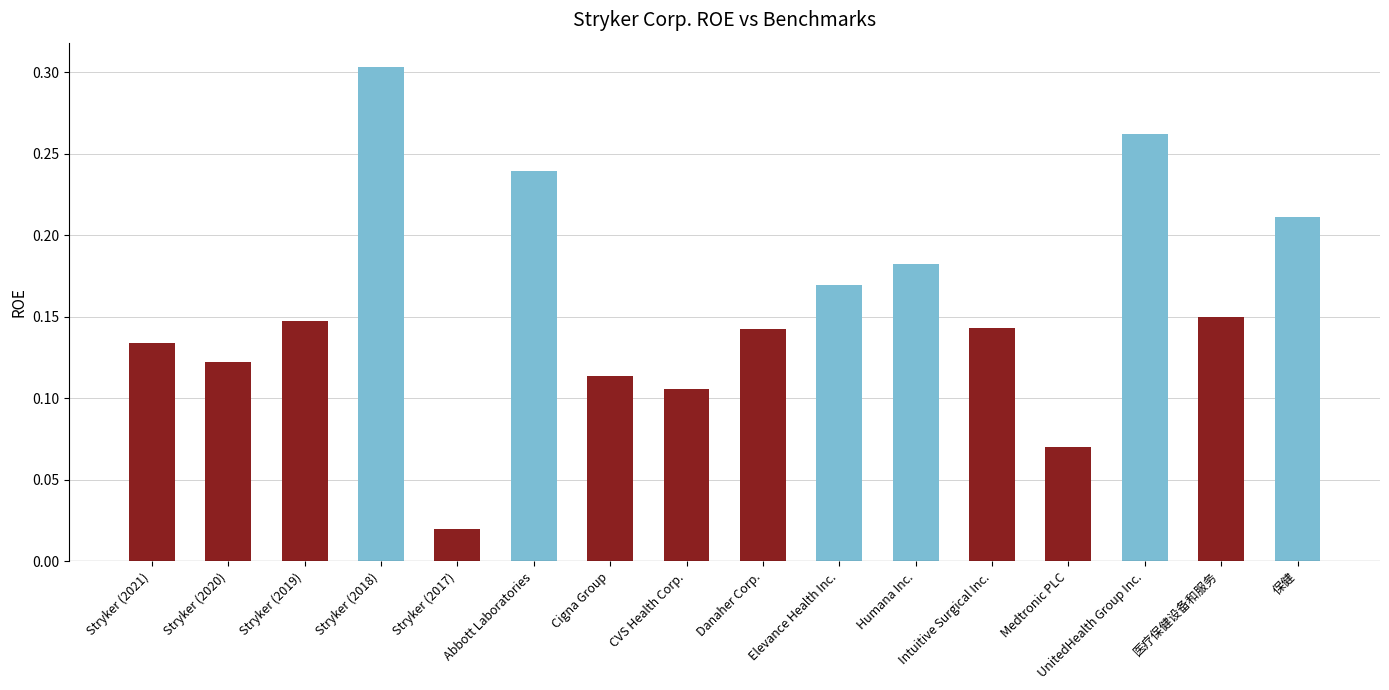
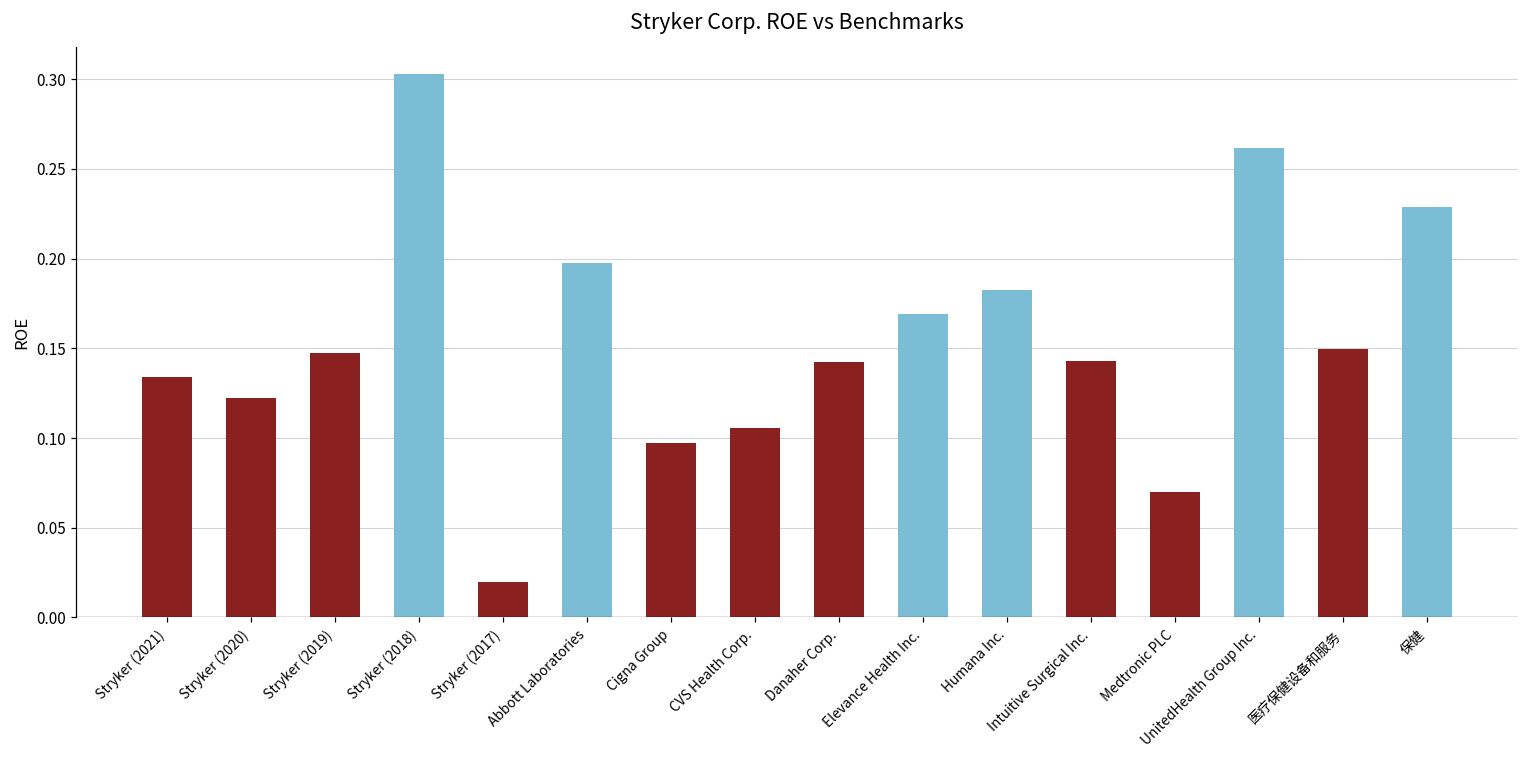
  {
    "Stryker (2021)": 0.134,
    "Stryker (2020)": 0.122,
    "Stryker (2019)": 0.147,
    "Stryker (2018)": 0.303,
    "Stryker (2017)": 0.020,
-   "Abbott Laboratories": 0.239,
-   "Cigna Group": 0.114,
+   "Abbott Laboratories": 0.198,
+   "Cigna Group": 0.098,
    "CVS Health Corp.": 0.105,
    "Danaher Corp.": 0.142,
    "Elevance Health Inc.": 0.169,
    "Humana Inc.": 0.182,
    "Intuitive Surgical Inc.": 0.143,
    "Medtronic PLC": 0.070,
    "UnitedHealth Group Inc.": 0.262,
    "医疗保健设备和服务": 0.150,
-   "保健": 0.211
+   "保健": 0.229
  }
